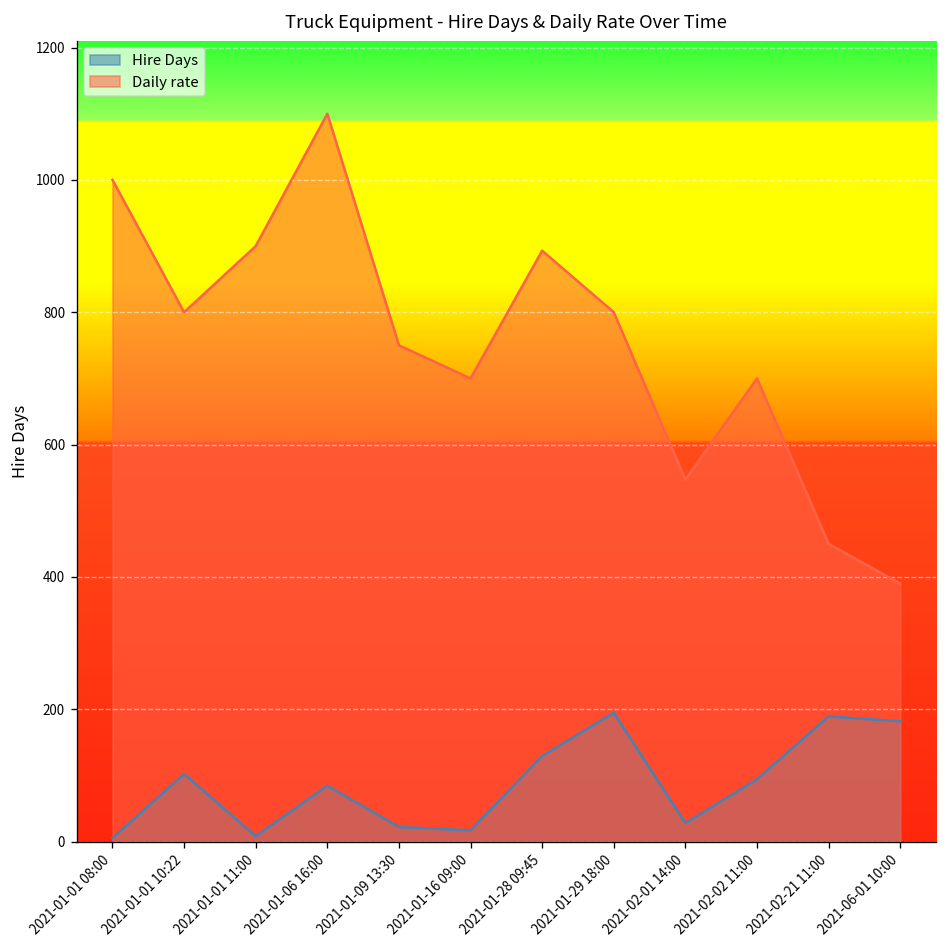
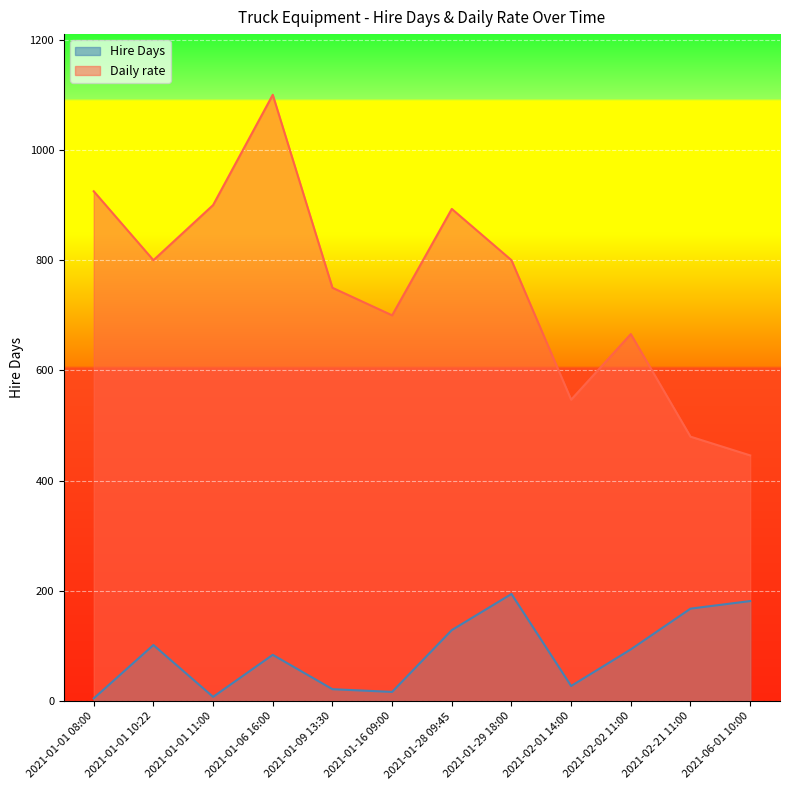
  {
    "Hire Days": {
      "2021-01-01 08:00": 10,
      "2021-01-01 10:22": 100,
      "2021-01-01 11:00": 10,
      "2021-01-06 16:00": 80,
      "2021-01-09 13:30": 20,
      "2021-01-16 09:00": 20,
      "2021-01-28 09:45": 130,
      "2021-01-29 18:00": 190,
      "2021-02-01 14:00": 30,
      "2021-02-02 11:00": 90,
-     "2021-02-21 11:00": 190,
+     "2021-02-21 11:00": 170,
      "2021-06-01 10:00": 180
    },
    "Daily rate": {
-     "2021-01-01 08:00": 1000,
+     "2021-01-01 08:00": 930,
      "2021-01-01 10:22": 800,
      "2021-01-01 11:00": 900,
      "2021-01-06 16:00": 1100,
      "2021-01-09 13:30": 750,
      "2021-01-16 09:00": 700,
      "2021-01-28 09:45": 890,
      "2021-01-29 18:00": 800,
      "2021-02-01 14:00": 550,
-     "2021-02-02 11:00": 700,
-     "2021-02-21 11:00": 450,
-     "2021-06-01 10:00": 390
+     "2021-02-02 11:00": 670,
+     "2021-02-21 11:00": 480,
+     "2021-06-01 10:00": 450
    }
  }
